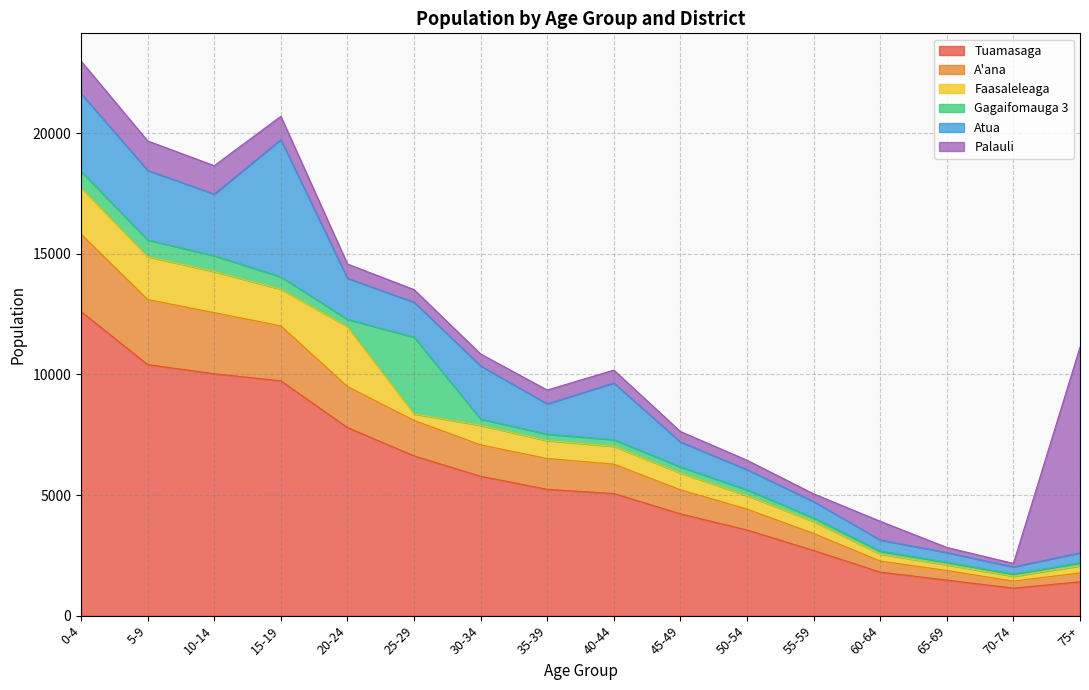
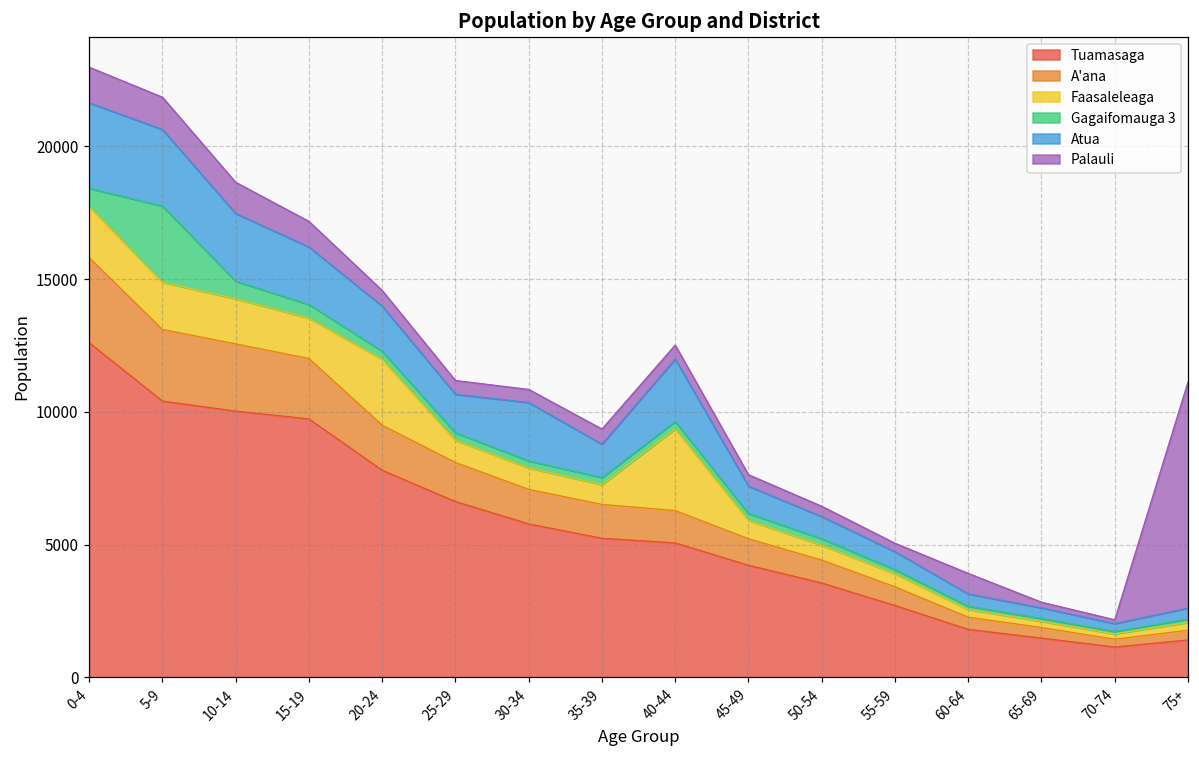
  {
    "Faasaleleaga": {
      "0-4": 1900,
      "5-9": 1800,
      "10-14": 1700,
      "15-19": 1500,
      "20-24": 2500,
-     "25-29": 300,
+     "25-29": 800,
      "30-34": 800,
      "35-39": 700,
-     "40-44": 700,
+     "40-44": 3100,
      "45-49": 700,
      "50-54": 600,
      "55-59": 500,
      "60-64": 300,
      "65-69": 200,
      "75+": 300
    },
    "Gagaifomauga 3": {
      "0-4": 700,
-     "5-9": 700,
+     "5-9": 2900,
      "10-14": 700,
      "15-19": 500,
      "20-24": 300,
-     "25-29": 3200,
+     "25-29": 300,
      "30-34": 300,
      "35-39": 300,
      "40-44": 300,
      "45-49": 300,
      "50-54": 200,
      "55-59": 200,
      "60-64": 100,
      "65-69": 100,
      "75+": 100
    },
    "Atua": {
      "0-4": 3200,
      "5-9": 2900,
      "10-14": 2600,
-     "15-19": 5700,
+     "15-19": 2200,
      "20-24": 1700,
      "25-29": 1500,
      "30-34": 2200,
      "35-39": 1300,
      "40-44": 2400,
      "45-49": 1000,
      "50-54": 800,
      "55-59": 700,
      "60-64": 500,
      "65-69": 400,
      "70-74": 300,
      "75+": 400
    },
    "Palauli": {
      "0-4": 1300,
      "5-9": 1200,
      "10-14": 1200,
      "15-19": 1000,
      "20-24": 600,
      "25-29": 500,
      "30-34": 500,
      "35-39": 600,
      "40-44": 500,
      "45-49": 400,
      "50-54": 400,
      "55-59": 300,
      "60-64": 800,
      "65-69": 200,
      "70-74": 100,
      "75+": 8500
    }
  }
